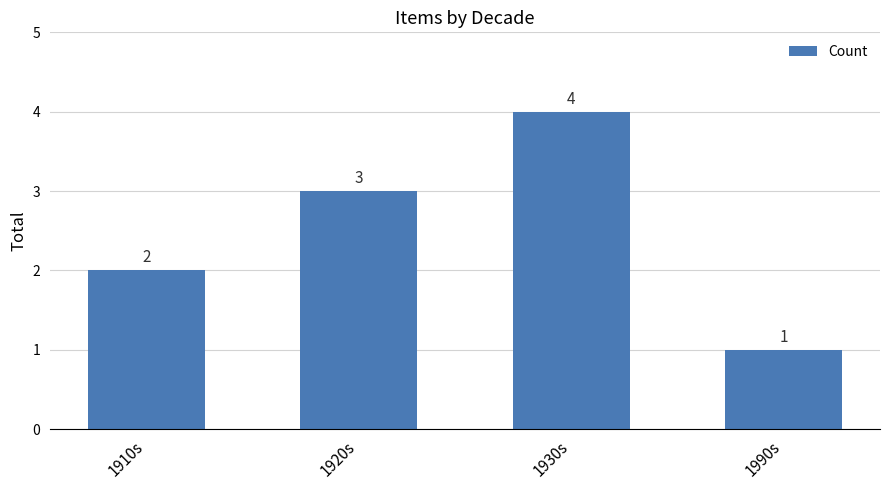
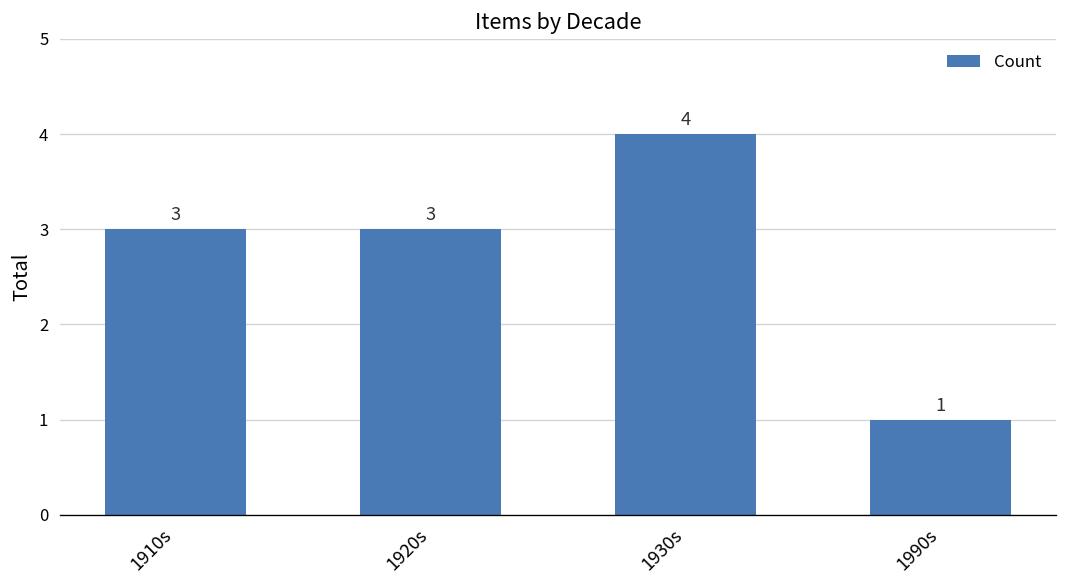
  {
-   "1910s": 2,
+   "1910s": 3,
    "1920s": 3,
    "1930s": 4,
    "1990s": 1
  }
